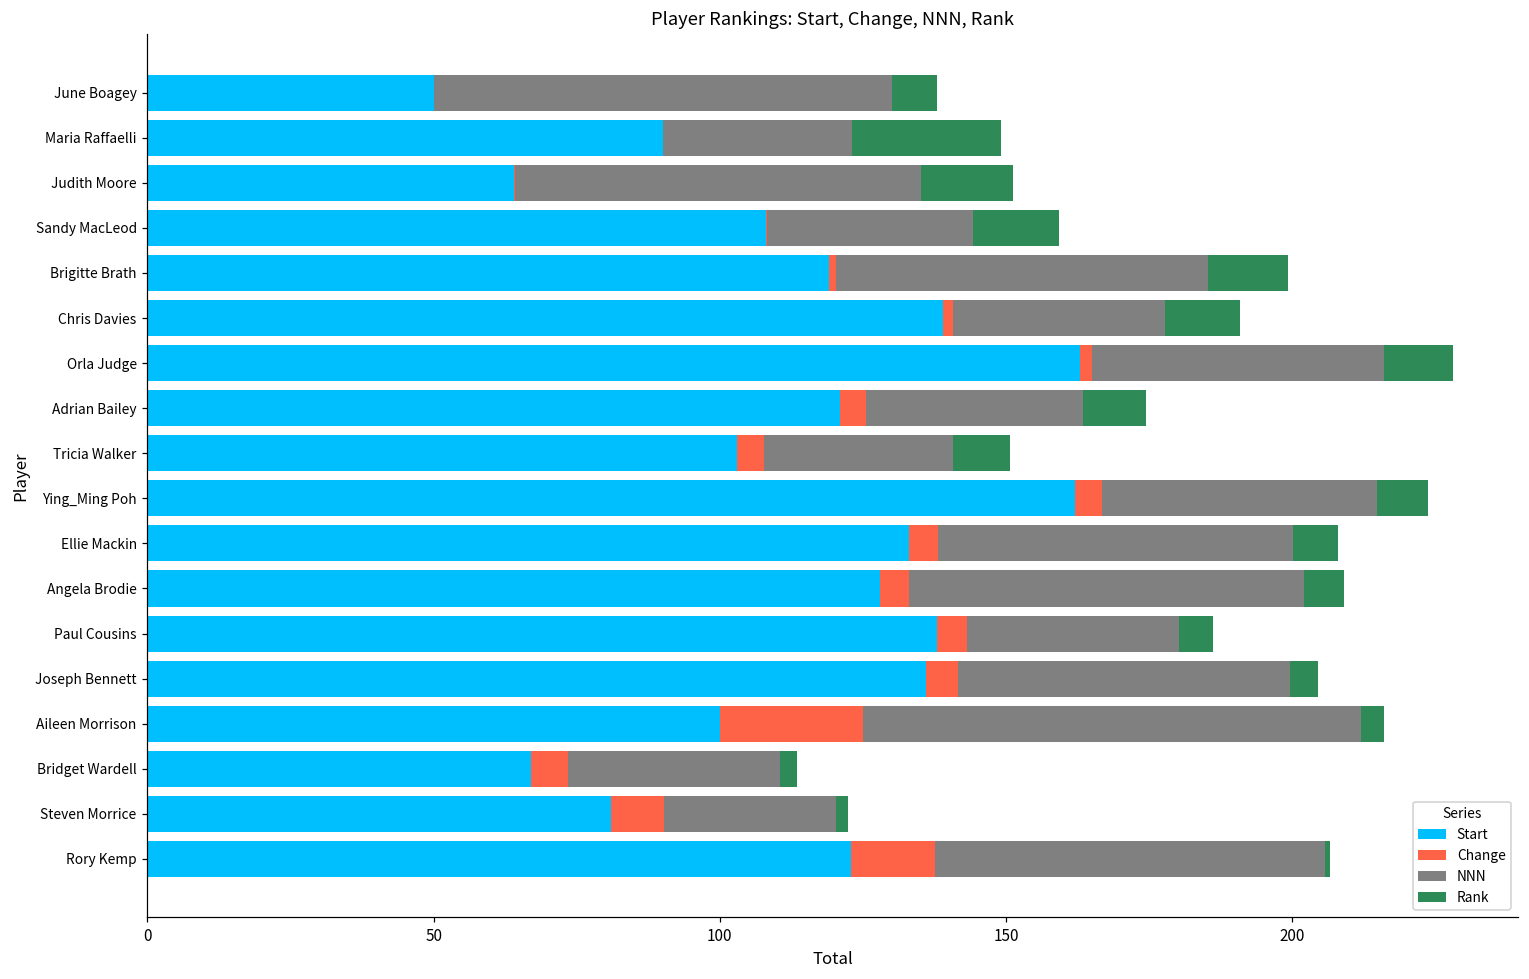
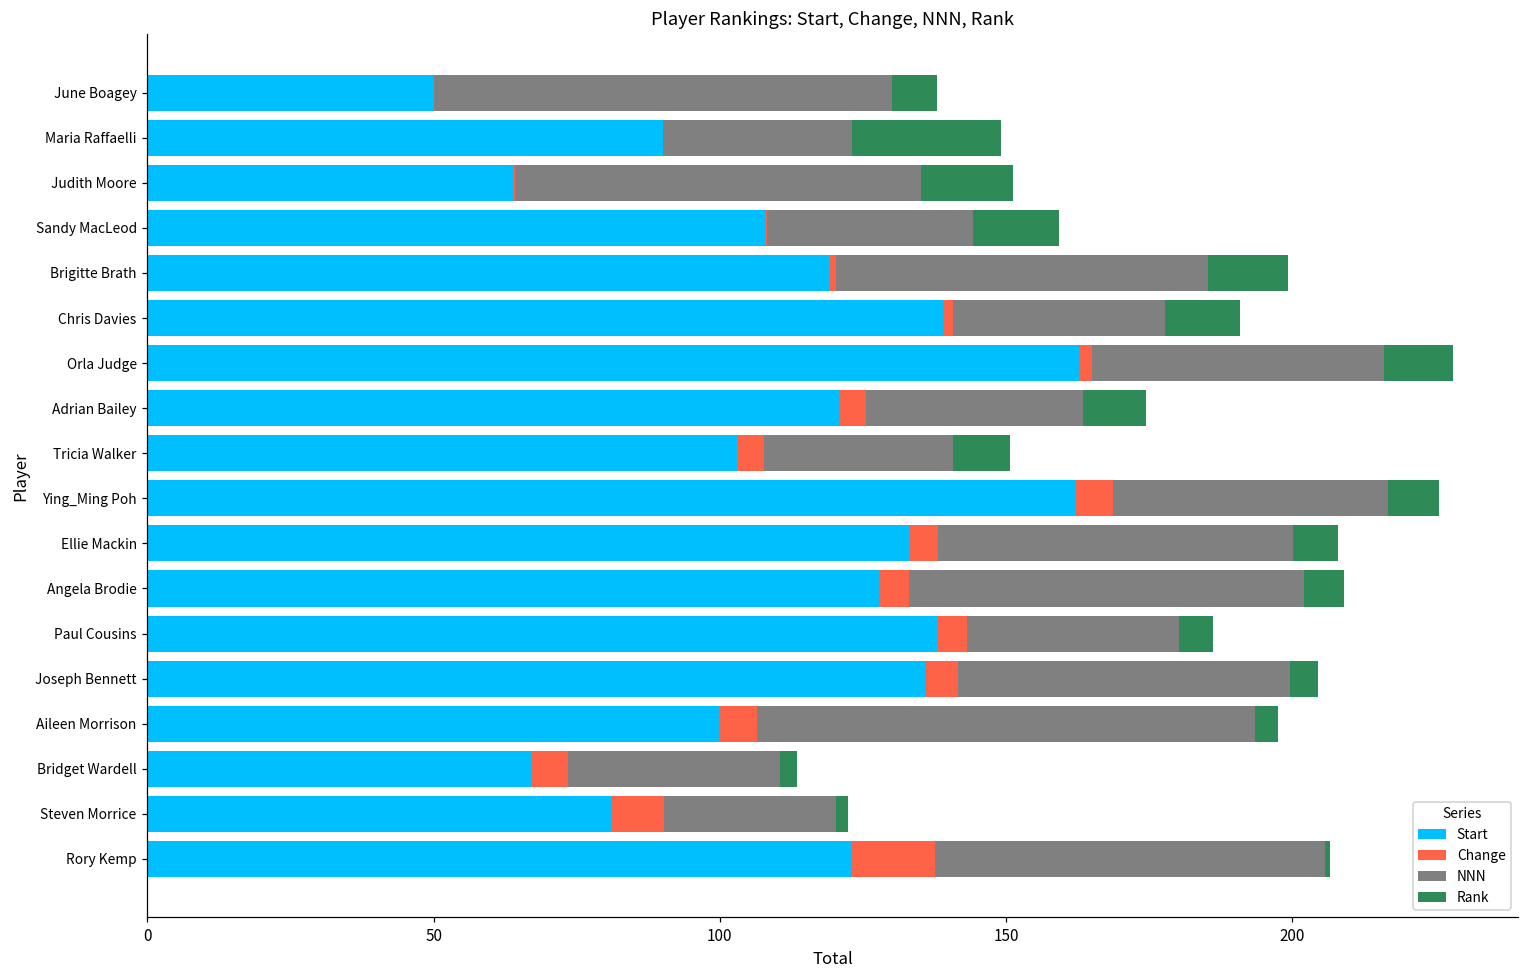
  {
    "Start": {
      "June Boagey": 50,
      "Maria Raffaelli": 90,
      "Judith Moore": 64,
      "Sandy MacLeod": 108,
      "Brigitte Brath": 119,
      "Chris Davies": 139,
      "Orla Judge": 163,
      "Adrian Bailey": 121,
      "Tricia Walker": 103,
      "Ying_Ming Poh": 162,
      "Ellie Mackin": 133,
      "Angela Brodie": 128,
      "Paul Cousins": 138,
      "Joseph Bennett": 136,
      "Aileen Morrison": 100,
      "Bridget Wardell": 67,
      "Steven Morrice": 81,
      "Rory Kemp": 123
    },
    "Change": {
      "Brigitte Brath": 1,
      "Chris Davies": 2,
      "Orla Judge": 2,
      "Adrian Bailey": 4,
      "Tricia Walker": 5,
-     "Ying_Ming Poh": 5,
+     "Ying_Ming Poh": 7,
      "Ellie Mackin": 5,
      "Angela Brodie": 5,
      "Paul Cousins": 5,
      "Joseph Bennett": 6,
-     "Aileen Morrison": 25,
+     "Aileen Morrison": 6,
      "Bridget Wardell": 7,
      "Steven Morrice": 9,
      "Rory Kemp": 15
    },
    "NNN": {
      "June Boagey": 80,
      "Maria Raffaelli": 33,
      "Judith Moore": 71,
      "Sandy MacLeod": 36,
      "Brigitte Brath": 65,
      "Chris Davies": 37,
      "Orla Judge": 51,
      "Adrian Bailey": 38,
      "Tricia Walker": 33,
      "Ying_Ming Poh": 48,
      "Ellie Mackin": 62,
      "Angela Brodie": 69,
      "Paul Cousins": 37,
      "Joseph Bennett": 58,
      "Aileen Morrison": 87,
      "Bridget Wardell": 37,
      "Steven Morrice": 30,
      "Rory Kemp": 68
    },
    "Rank": {
      "June Boagey": 8,
      "Maria Raffaelli": 26,
      "Judith Moore": 16,
      "Sandy MacLeod": 15,
      "Brigitte Brath": 14,
      "Chris Davies": 13,
      "Orla Judge": 12,
      "Adrian Bailey": 11,
      "Tricia Walker": 10,
      "Ying_Ming Poh": 9,
      "Ellie Mackin": 8,
      "Angela Brodie": 7,
      "Paul Cousins": 6,
      "Joseph Bennett": 5,
      "Aileen Morrison": 4,
      "Bridget Wardell": 3,
      "Steven Morrice": 2,
      "Rory Kemp": 1
    }
  }
